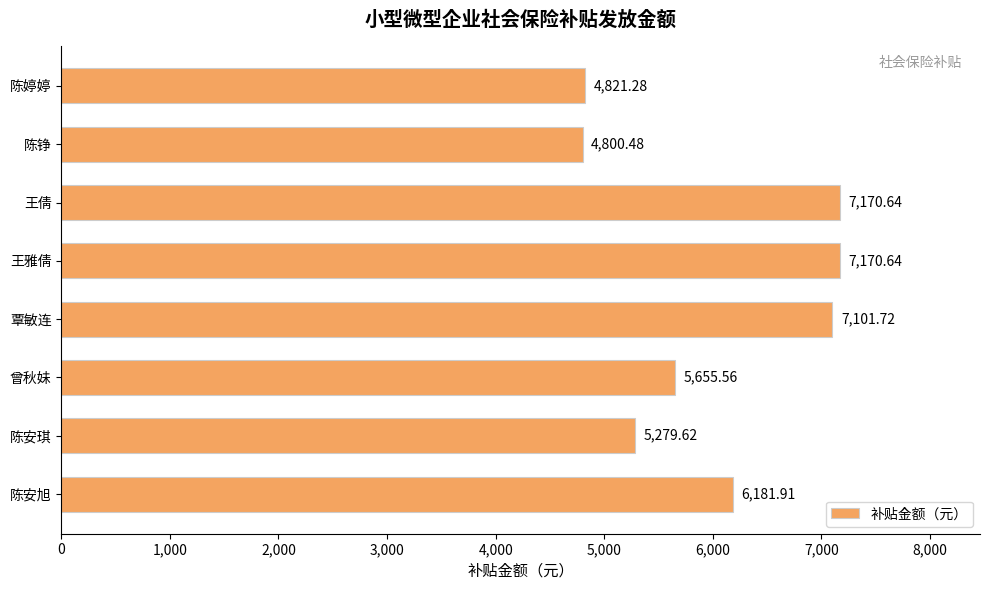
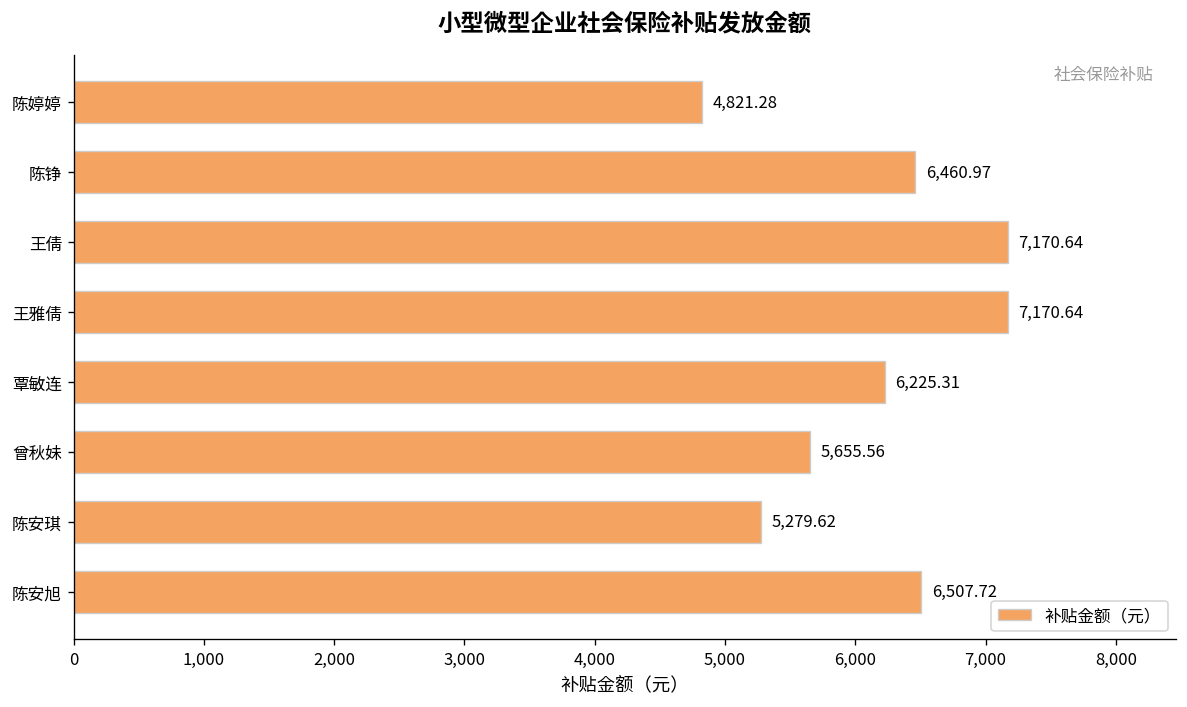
  {
    "陈婷婷": "4,821.28",
-   "陈铮": "4,800.48",
+   "陈铮": "6,460.97",
    "王倩": "7,170.64",
    "王雅倩": "7,170.64",
-   "覃敏连": "7,101.72",
+   "覃敏连": "6,225.31",
    "曾秋妹": "5,655.56",
    "陈安琪": "5,279.62",
-   "陈安旭": "6,181.91"
+   "陈安旭": "6,507.72"
  }
